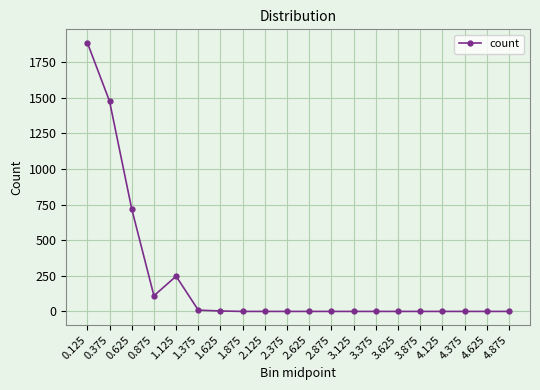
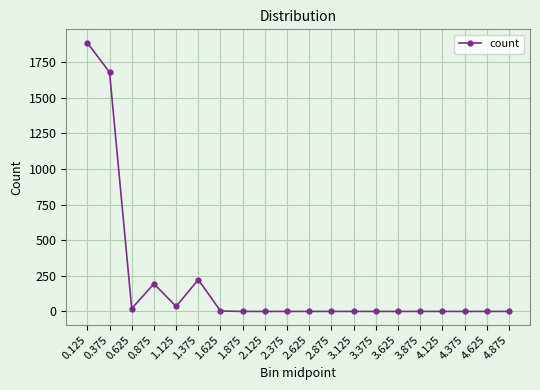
  {
    "0.125": 1890,
-   "0.375": 1480,
-   "0.625": 720,
-   "0.875": 110,
-   "1.125": 250,
-   "1.375": 10,
+   "0.375": 1680,
+   "0.625": 20,
+   "0.875": 190,
+   "1.125": 40,
+   "1.375": 220,
    "1.625": 0,
    "1.875": 0,
    "2.125": 0,
    "2.375": 0,
    "2.625": 0,
    "2.875": 0,
    "3.125": 0,
    "3.375": 0,
    "3.625": 0,
    "3.875": 0,
    "4.125": 0,
    "4.375": 0,
    "4.625": 0,
    "4.875": 0
  }
